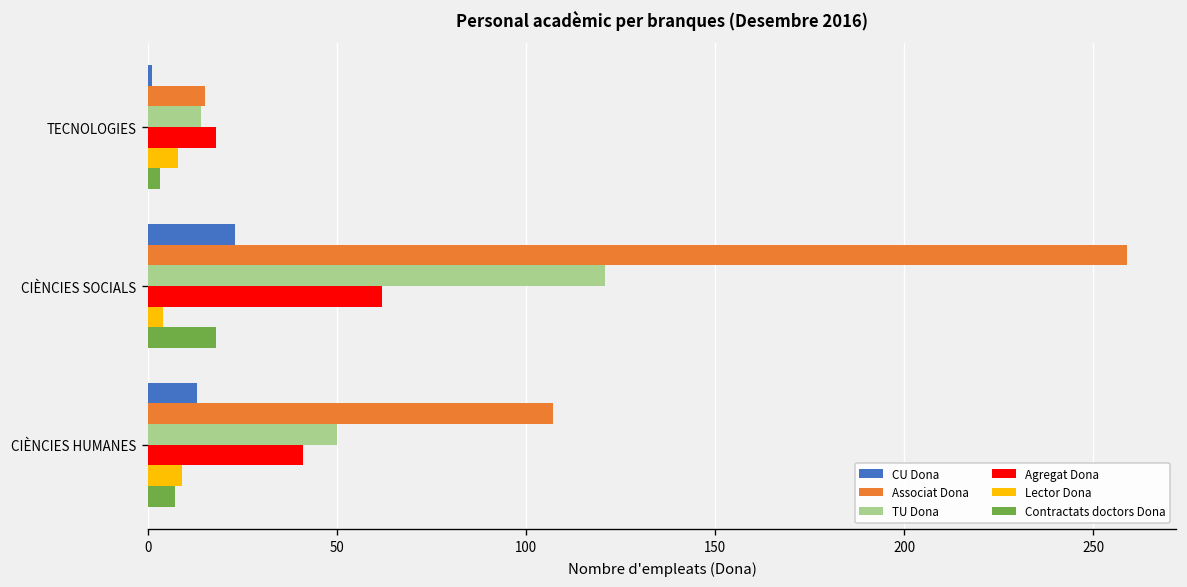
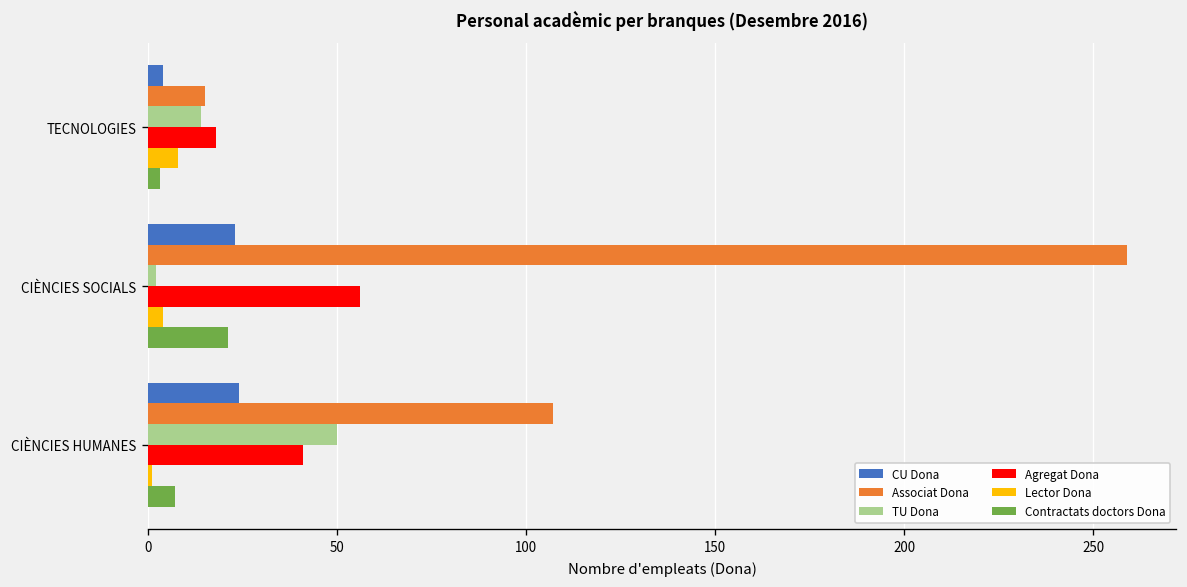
  {
    "CU Dona": {
-     "TECNOLOGIES": 1,
+     "TECNOLOGIES": 4,
      "CIÈNCIES SOCIALS": 23,
-     "CIÈNCIES HUMANES": 13
+     "CIÈNCIES HUMANES": 24
    },
    "Associat Dona": {
      "TECNOLOGIES": 15,
      "CIÈNCIES SOCIALS": 259,
      "CIÈNCIES HUMANES": 107
    },
    "TU Dona": {
      "TECNOLOGIES": 14,
-     "CIÈNCIES SOCIALS": 121,
+     "CIÈNCIES SOCIALS": 2,
      "CIÈNCIES HUMANES": 50
    },
    "Agregat Dona": {
      "TECNOLOGIES": 18,
-     "CIÈNCIES SOCIALS": 62,
+     "CIÈNCIES SOCIALS": 56,
      "CIÈNCIES HUMANES": 41
    },
    "Lector Dona": {
      "TECNOLOGIES": 8,
      "CIÈNCIES SOCIALS": 4,
-     "CIÈNCIES HUMANES": 9
+     "CIÈNCIES HUMANES": 1
    },
    "Contractats doctors Dona": {
      "TECNOLOGIES": 3,
-     "CIÈNCIES SOCIALS": 18,
+     "CIÈNCIES SOCIALS": 21,
      "CIÈNCIES HUMANES": 7
    }
  }
